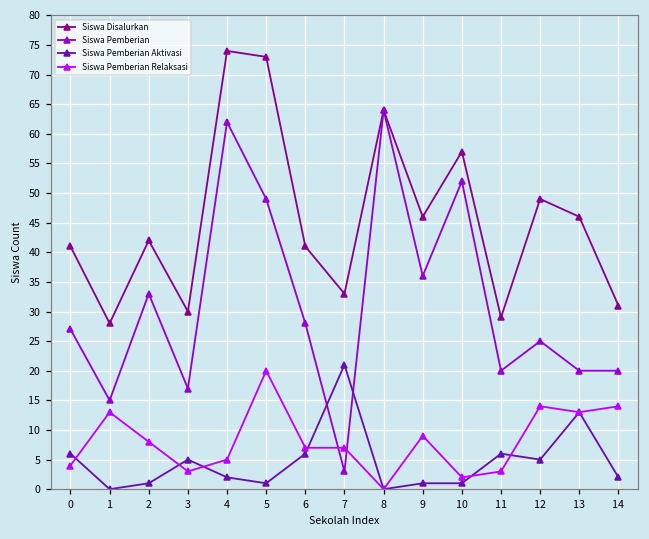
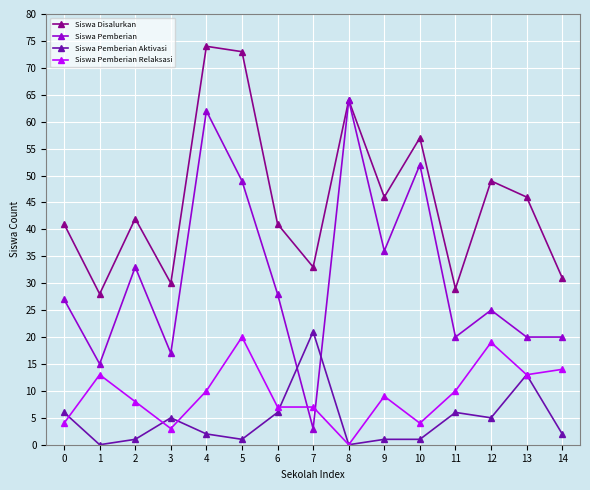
  {
    "Siswa Pemberian Relaksasi": {
      "0": 4,
      "1": 13,
      "2": 8,
      "3": 3,
-     "4": 5,
+     "4": 10,
      "5": 20,
      "6": 7,
      "7": 7,
      "9": 9,
-     "10": 2,
-     "11": 3,
-     "12": 14,
+     "10": 4,
+     "11": 10,
+     "12": 19,
      "14": 14
    }
  }
